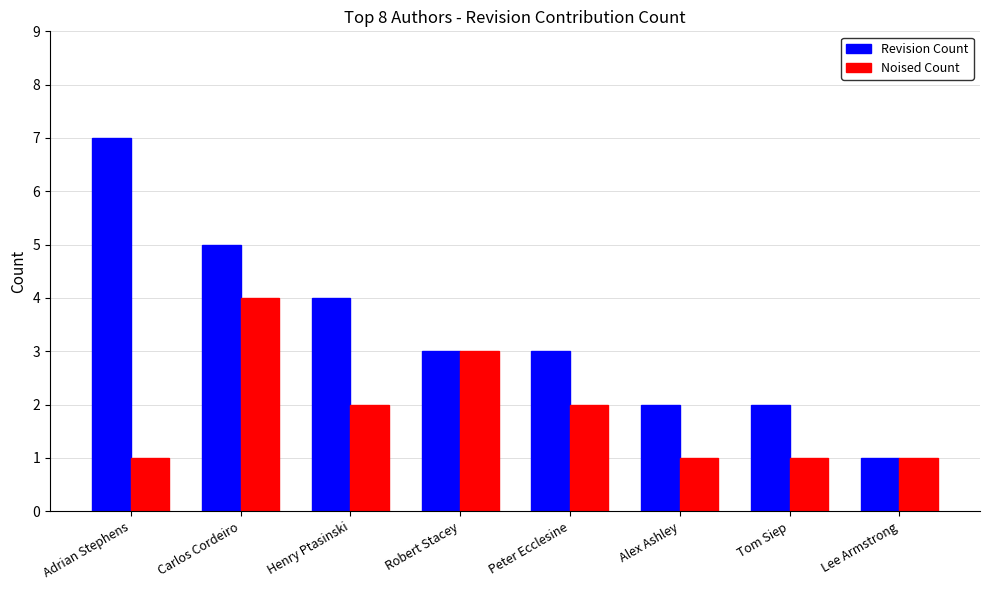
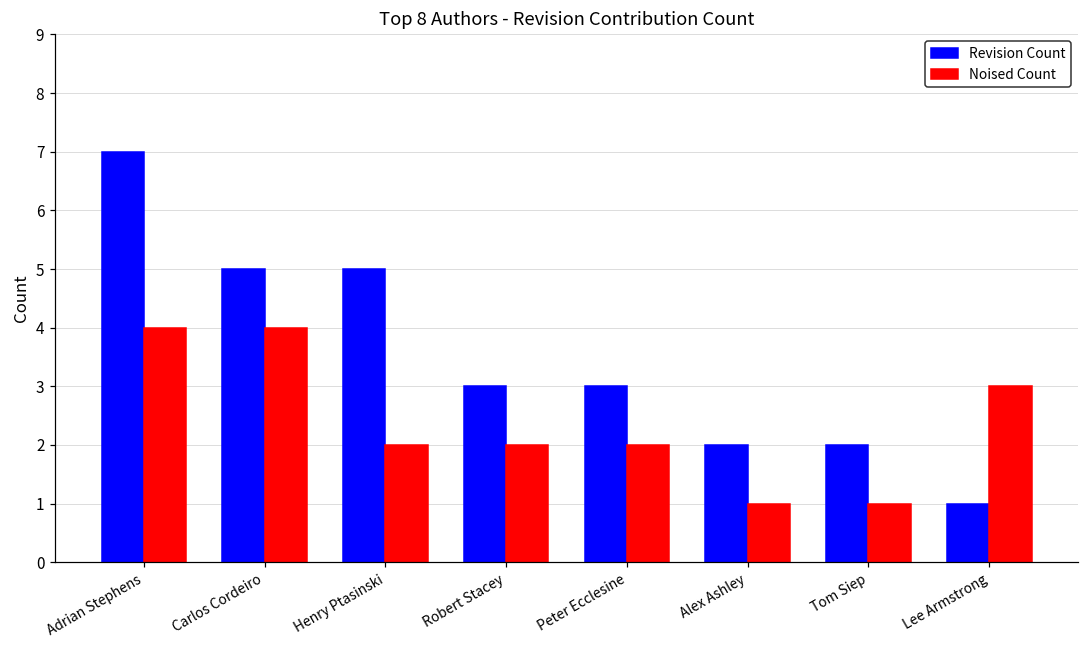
  {
    "Revision Count": {
      "Adrian Stephens": 7,
      "Carlos Cordeiro": 5,
-     "Henry Ptasinski": 4,
+     "Henry Ptasinski": 5,
      "Robert Stacey": 3,
      "Peter Ecclesine": 3,
      "Alex Ashley": 2,
      "Tom Siep": 2,
      "Lee Armstrong": 1
    },
    "Noised Count": {
-     "Adrian Stephens": 1,
+     "Adrian Stephens": 4,
      "Carlos Cordeiro": 4,
      "Henry Ptasinski": 2,
-     "Robert Stacey": 3,
+     "Robert Stacey": 2,
      "Peter Ecclesine": 2,
      "Alex Ashley": 1,
      "Tom Siep": 1,
-     "Lee Armstrong": 1
+     "Lee Armstrong": 3
    }
  }
